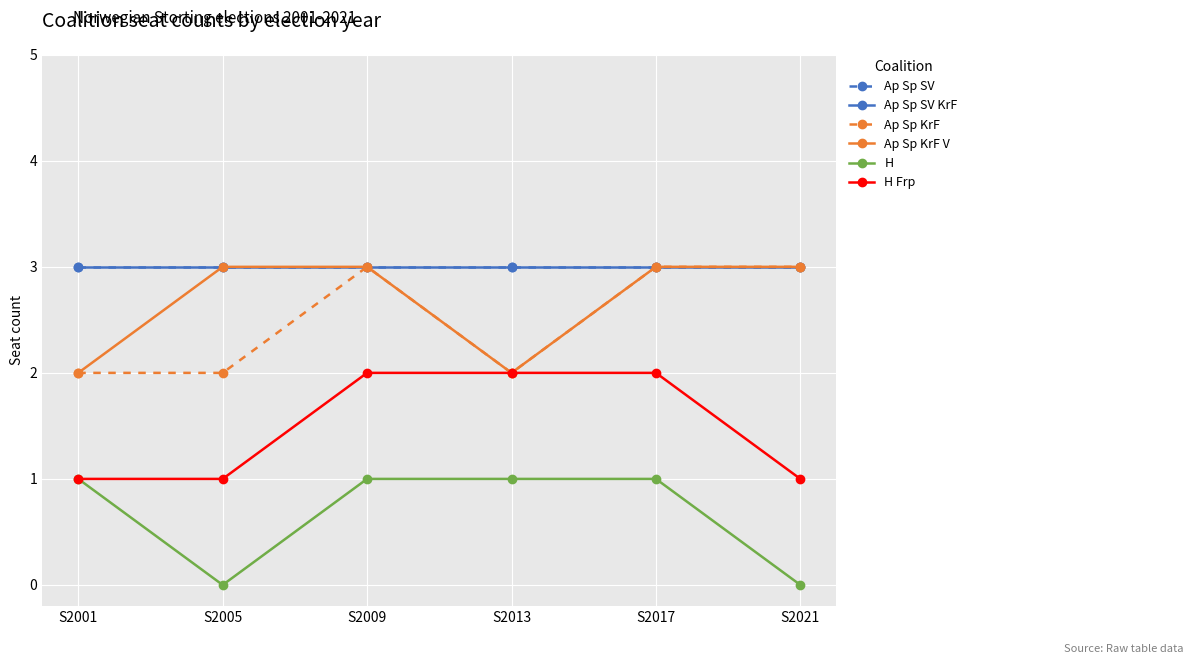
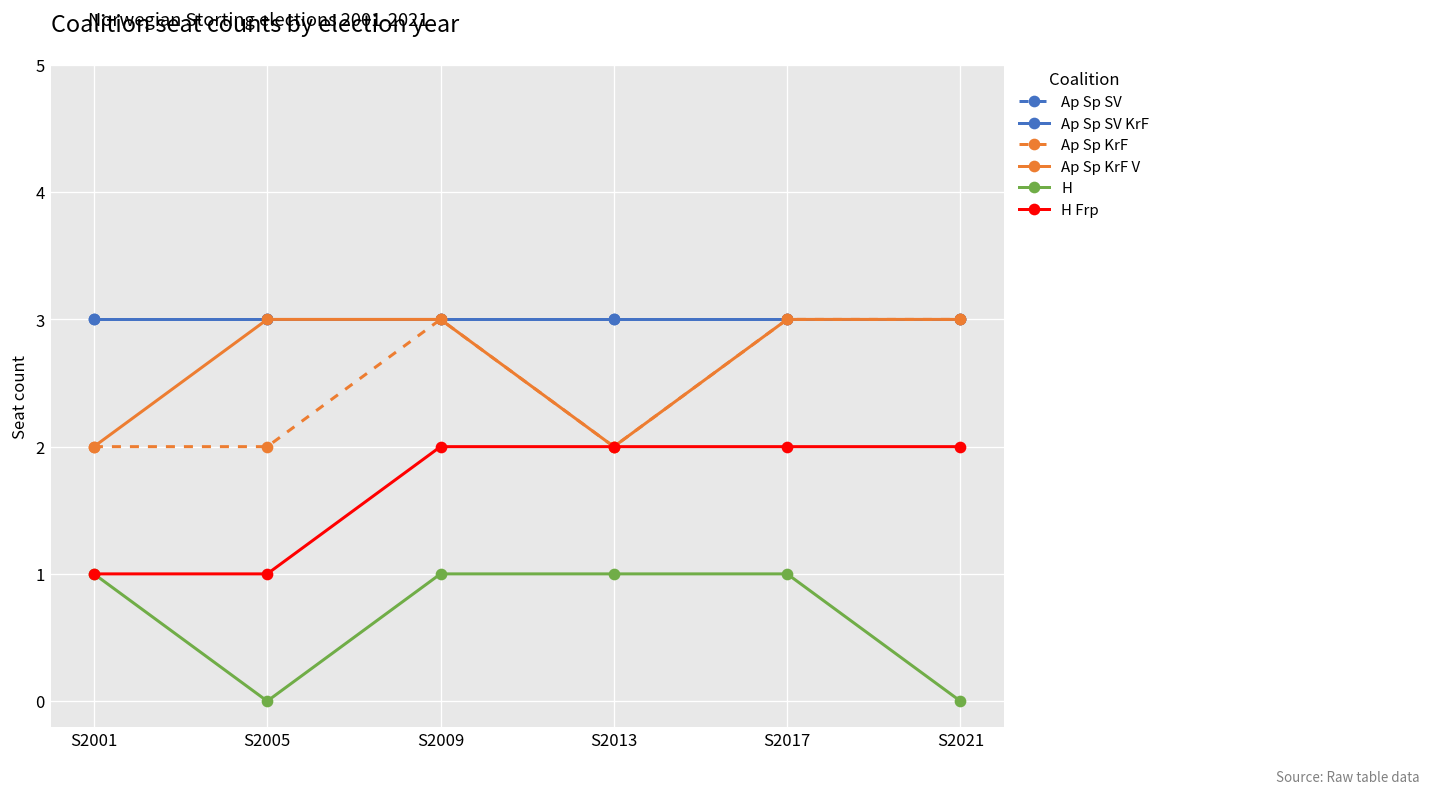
  {
    "Ap Sp SV KrF": {
      "S2001": 3,
      "S2013": 3
    },
    "H": {
      "S2005": 0,
      "S2009": 1,
      "S2013": 1,
      "S2017": 1,
      "S2021": 0
    },
    "H Frp": {
      "S2005": 1,
      "S2009": 2,
      "S2017": 2,
-     "S2021": 1
+     "S2021": 2
    }
  }
